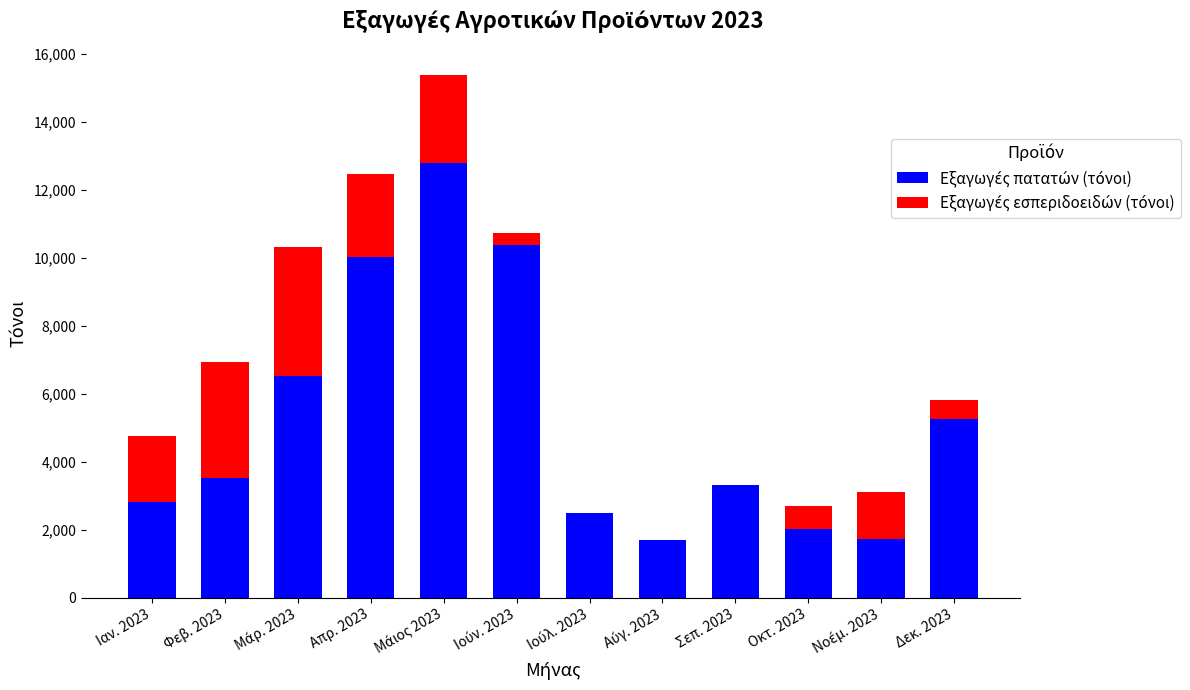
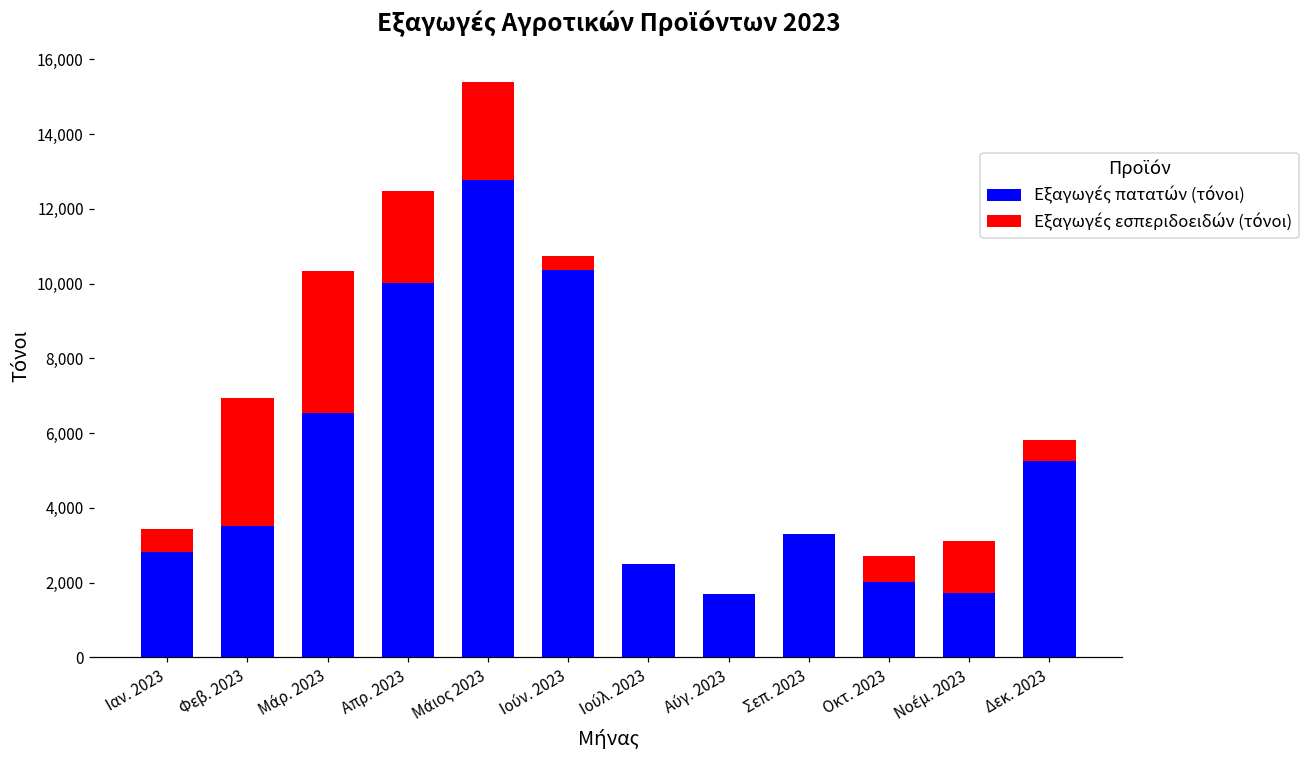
  {
    "Εξαγωγές πατατών (τόνοι)": {
      "Ιαν. 2023": "2,800",
      "Φεβ. 2023": "3,500",
      "Μάρ. 2023": "6,500",
      "Απρ. 2023": "10,000",
      "Μάιος 2023": "12,800",
      "Ιούν. 2023": "10,400",
      "Ιούλ. 2023": "2,500",
      "Αύγ. 2023": "1,700",
      "Σεπ. 2023": "3,300",
      "Οκτ. 2023": "2,000",
      "Νοέμ. 2023": "1,700",
      "Δεκ. 2023": "5,300"
    },
    "Εξαγωγές εσπεριδοειδών (τόνοι)": {
-     "Ιαν. 2023": "1,900",
+     "Ιαν. 2023": "600",
      "Φεβ. 2023": "3,400",
      "Μάρ. 2023": "3,800",
      "Απρ. 2023": "2,400",
      "Μάιος 2023": "2,600",
      "Ιούν. 2023": "400",
      "Ιούλ. 2023": "0",
      "Αύγ. 2023": "0",
      "Σεπ. 2023": "0",
      "Οκτ. 2023": "700",
      "Νοέμ. 2023": "1,400",
      "Δεκ. 2023": "600"
    }
  }
